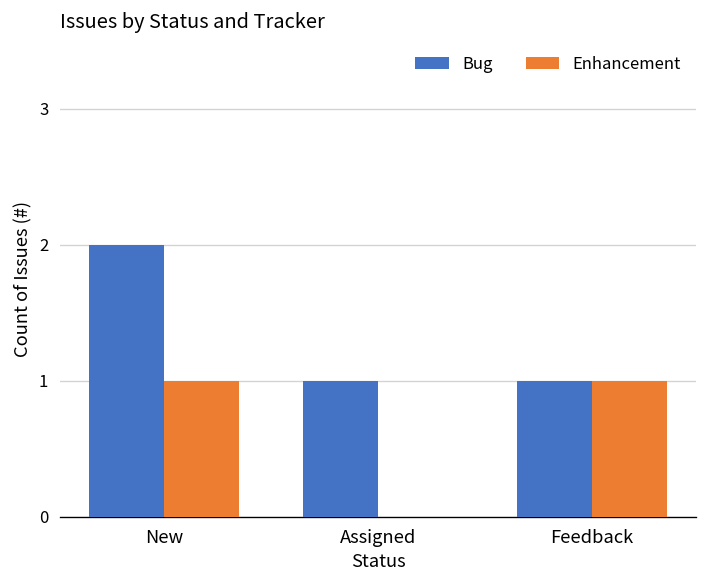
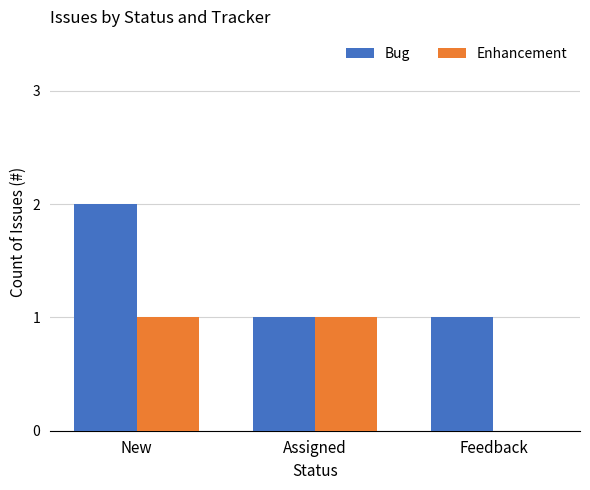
  {
    "Bug": {
      "New": 2,
      "Assigned": 1,
      "Feedback": 1
    },
    "Enhancement": {
      "New": 1,
-     "Assigned": 0,
-     "Feedback": 1
+     "Assigned": 1,
+     "Feedback": 0
    }
  }
